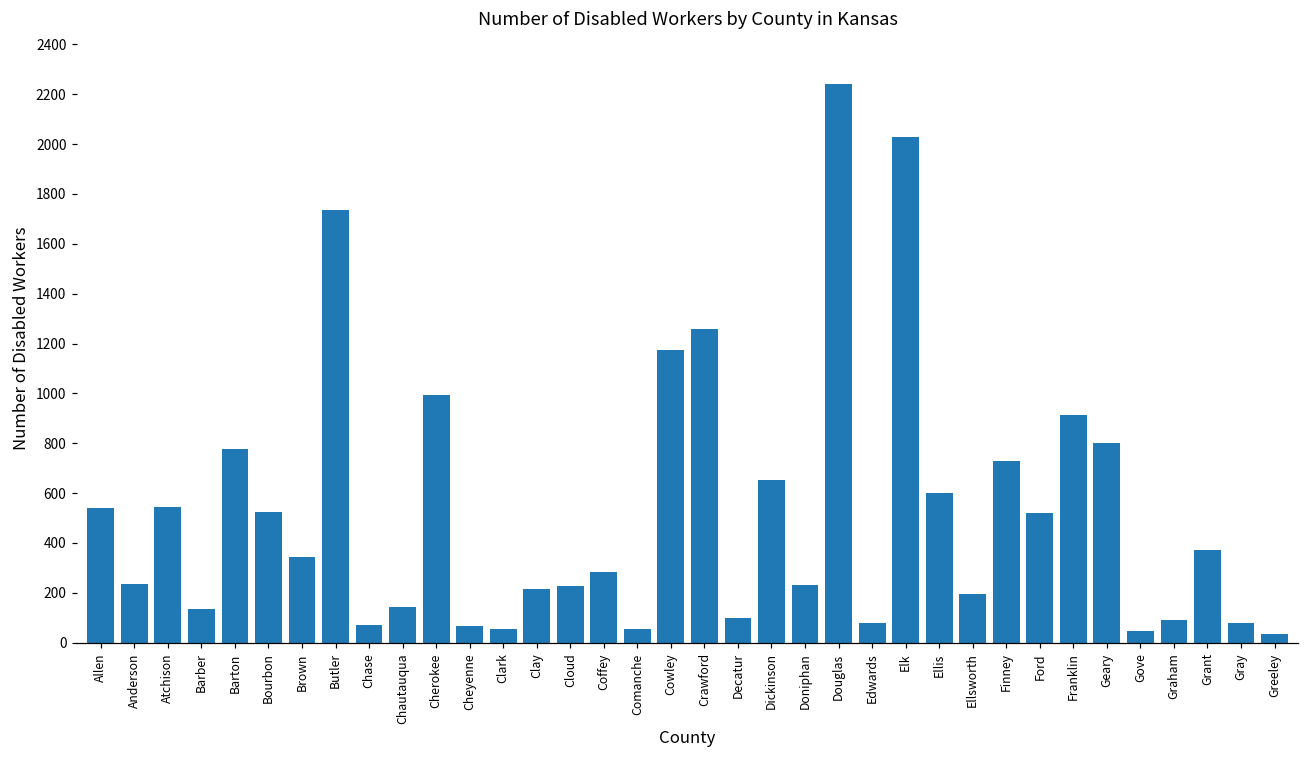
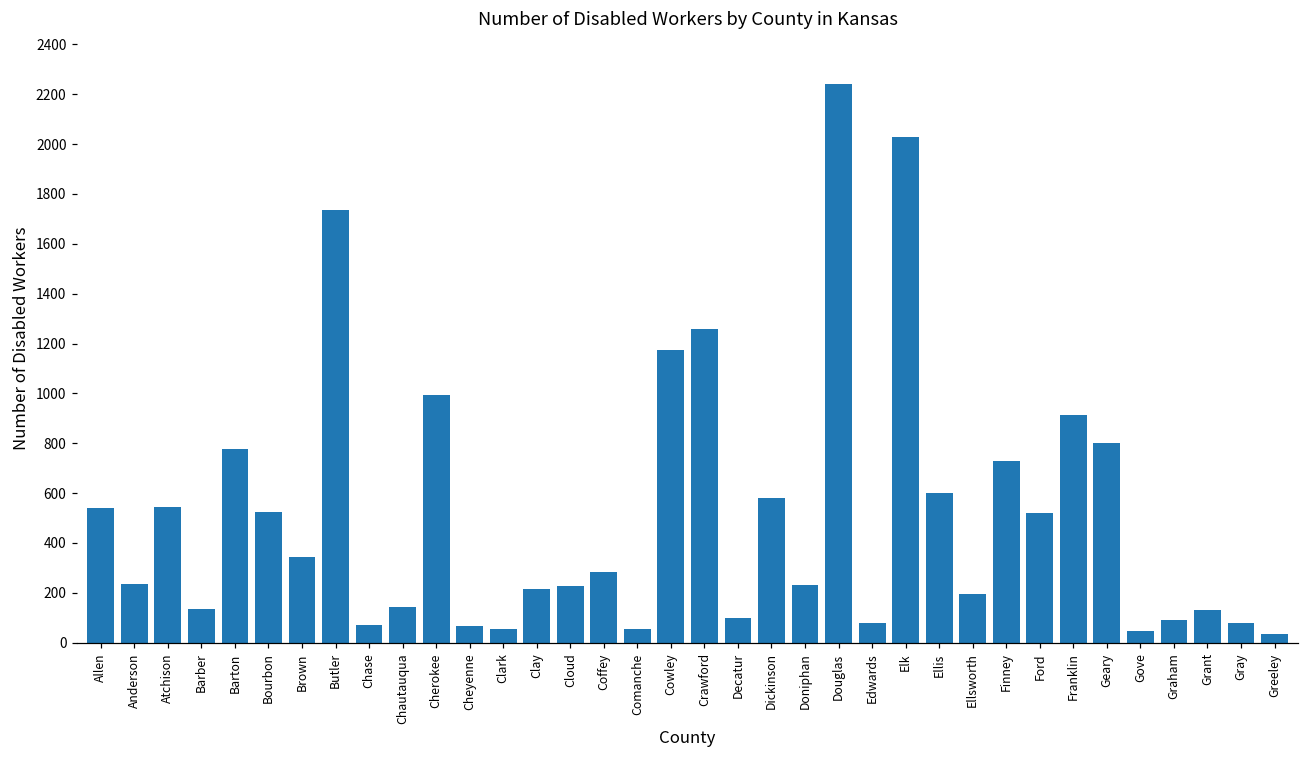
  {
    "Allen": 540,
    "Anderson": 240,
    "Atchison": 550,
    "Barber": 140,
    "Barton": 780,
    "Bourbon": 530,
    "Brown": 350,
    "Butler": 1740,
    "Chase": 70,
    "Chautauqua": 150,
    "Cherokee": 1000,
    "Cheyenne": 70,
    "Clark": 60,
    "Clay": 220,
    "Cloud": 230,
    "Coffey": 290,
    "Comanche": 60,
    "Cowley": 1180,
    "Crawford": 1260,
    "Decatur": 100,
-   "Dickinson": 650,
+   "Dickinson": 580,
    "Doniphan": 230,
    "Douglas": 2240,
    "Edwards": 80,
    "Elk": 2030,
    "Ellis": 600,
    "Ellsworth": 200,
    "Finney": 730,
    "Ford": 520,
    "Franklin": 920,
    "Geary": 800,
    "Gove": 50,
    "Graham": 90,
-   "Grant": 370,
+   "Grant": 130,
    "Gray": 80,
    "Greeley": 40
  }
